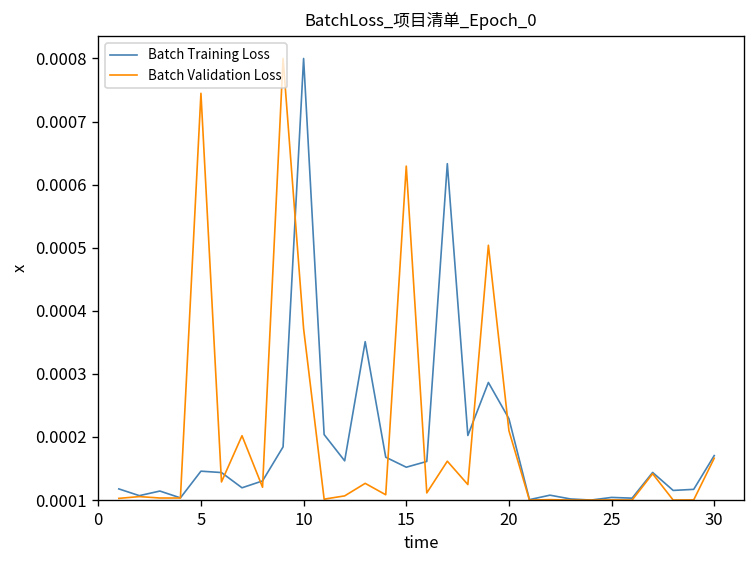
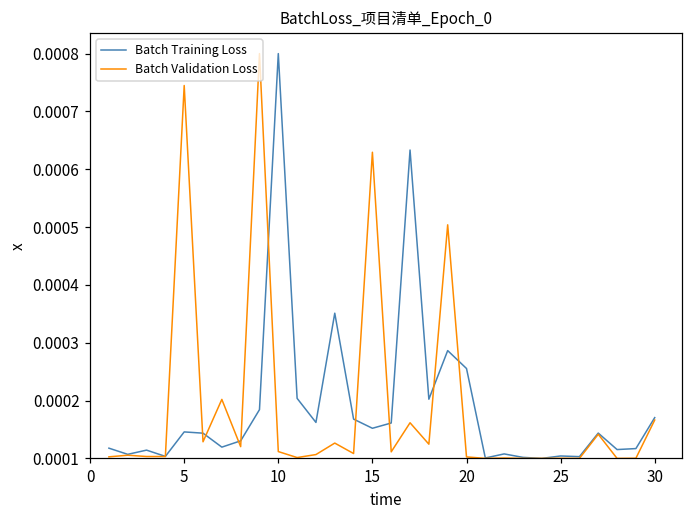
  {
    "Batch Training Loss": {
      "5": 0.00015,
      "10": 0.00080,
      "15": 0.00015,
-     "20": 0.00023
+     "20": 0.00026
    },
    "Batch Validation Loss": {
      "5": 0.00074,
-     "10": 0.00037,
+     "10": 0.00011,
      "15": 0.00063,
-     "20": 0.00021
+     "20": 0.00010
    }
  }
